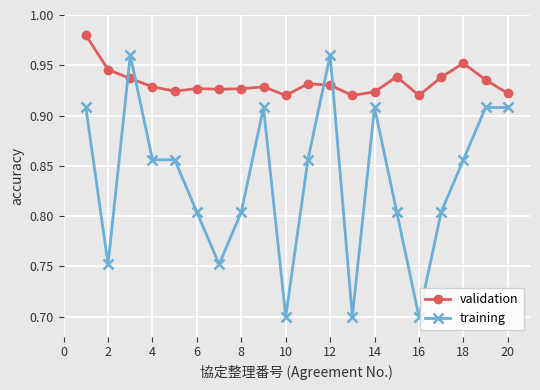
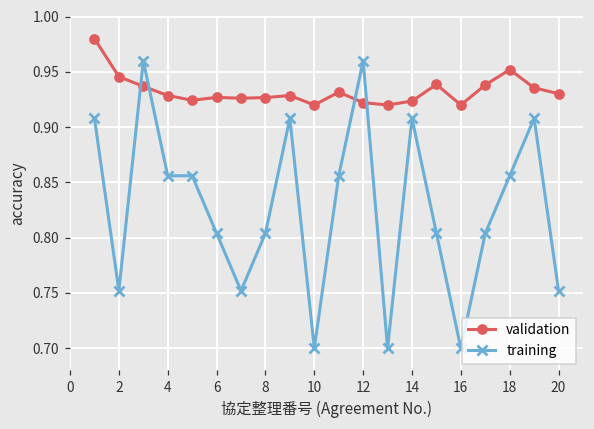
  {
    "validation": {
      "2": 0.946,
      "4": 0.929,
      "6": 0.927,
      "8": 0.927,
      "10": 0.920,
-     "12": 0.930,
+     "12": 0.922,
      "14": 0.924,
      "16": 0.920,
      "18": 0.952,
-     "20": 0.922
+     "20": 0.930
    },
    "training": {
      "2": 0.752,
      "4": 0.856,
      "6": 0.804,
      "8": 0.804,
      "10": 0.700,
      "12": 0.960,
      "14": 0.908,
      "16": 0.700,
      "18": 0.856,
-     "20": 0.908
+     "20": 0.752
    }
  }
